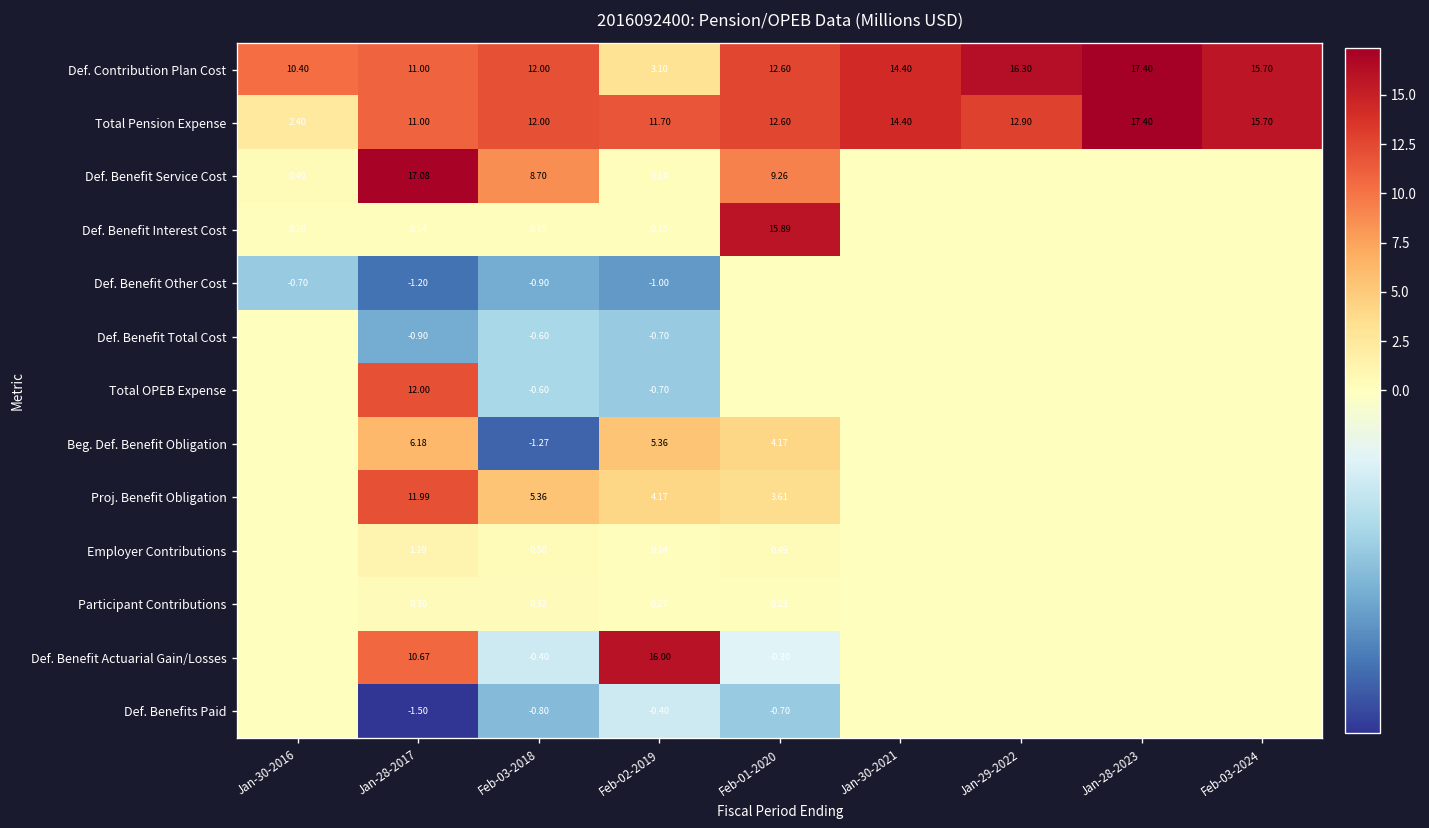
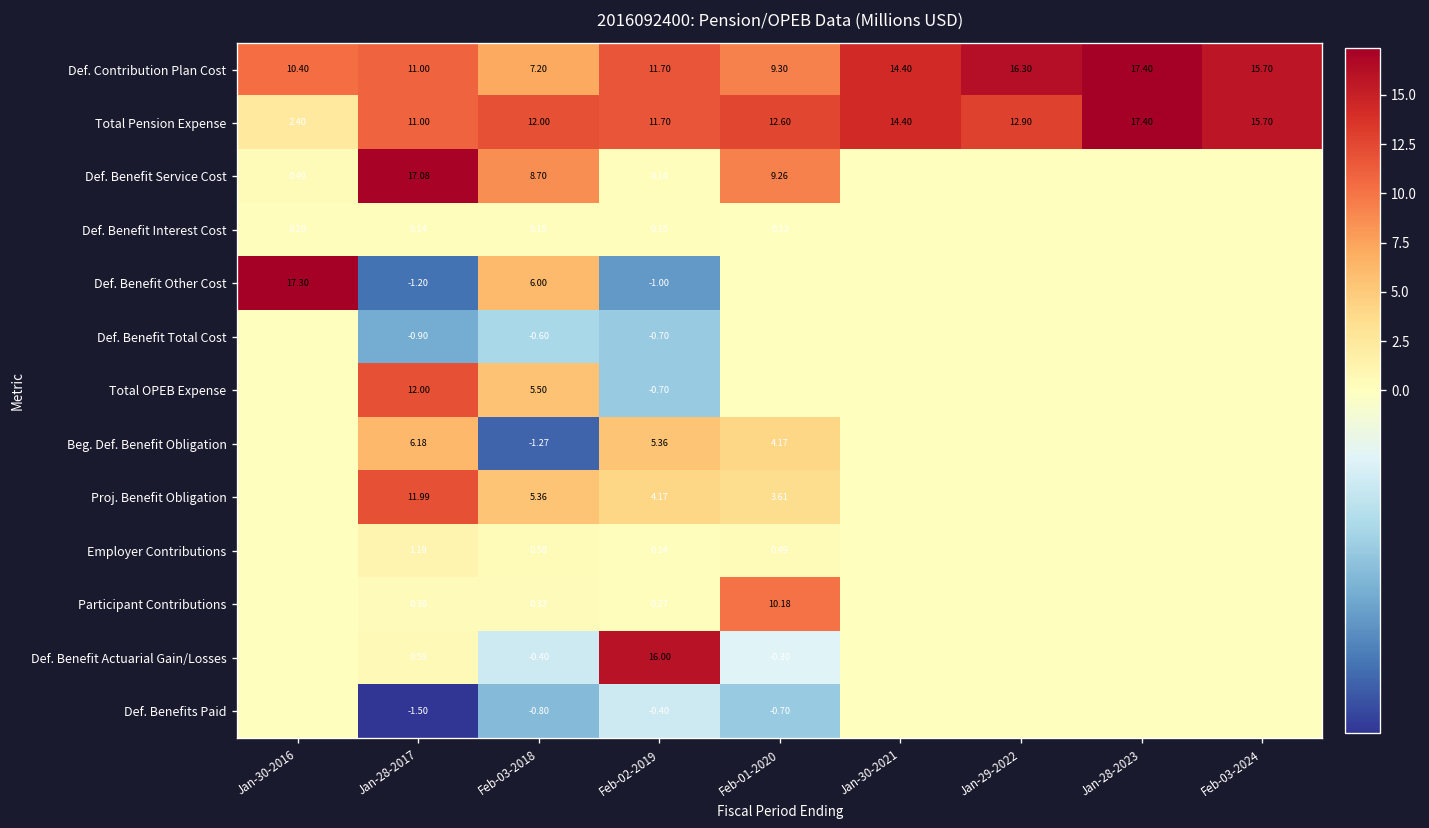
  {
    "Def. Contribution Plan Cost": {
      "Jan-30-2016": 10.40,
      "Jan-28-2017": 11.00,
-     "Feb-03-2018": 12.00,
-     "Feb-02-2019": 3.10,
-     "Feb-01-2020": 12.60,
+     "Feb-03-2018": 7.20,
+     "Feb-02-2019": 11.70,
+     "Feb-01-2020": 9.30,
      "Jan-30-2021": 14.40,
      "Jan-29-2022": 16.30,
      "Jan-28-2023": 17.40,
      "Feb-03-2024": 15.70
    },
    "Total Pension Expense": {
      "Jan-30-2016": 2.40,
      "Jan-28-2017": 11.00,
      "Feb-03-2018": 12.00,
      "Feb-02-2019": 11.70,
      "Feb-01-2020": 12.60,
      "Jan-30-2021": 14.40,
      "Jan-29-2022": 12.90,
      "Jan-28-2023": 17.40,
      "Feb-03-2024": 15.70
    },
    "Def. Benefit Service Cost": {
      "Jan-30-2016": 0.49,
      "Jan-28-2017": 17.08,
      "Feb-03-2018": 8.70,
      "Feb-02-2019": 0.14,
      "Feb-01-2020": 9.26
    },
    "Def. Benefit Interest Cost": {
      "Jan-30-2016": 0.20,
      "Jan-28-2017": 0.14,
      "Feb-03-2018": 0.15,
      "Feb-02-2019": 0.15,
-     "Feb-01-2020": 15.89
+     "Feb-01-2020": 0.12
    },
    "Def. Benefit Other Cost": {
-     "Jan-30-2016": -0.70,
+     "Jan-30-2016": 17.30,
      "Jan-28-2017": -1.20,
-     "Feb-03-2018": -0.90,
+     "Feb-03-2018": 6.00,
      "Feb-02-2019": -1.00
    },
    "Def. Benefit Total Cost": {
      "Jan-28-2017": -0.90,
      "Feb-03-2018": -0.60,
      "Feb-02-2019": -0.70
    },
    "Total OPEB Expense": {
      "Jan-28-2017": 12.00,
-     "Feb-03-2018": -0.60,
+     "Feb-03-2018": 5.50,
      "Feb-02-2019": -0.70
    },
    "Beg. Def. Benefit Obligation": {
      "Jan-28-2017": 6.18,
      "Feb-03-2018": -1.27,
      "Feb-02-2019": 5.36,
      "Feb-01-2020": 4.17
    },
    "Proj. Benefit Obligation": {
      "Jan-28-2017": 11.99,
      "Feb-03-2018": 5.36,
      "Feb-02-2019": 4.17,
      "Feb-01-2020": 3.61
    },
    "Employer Contributions": {
      "Jan-28-2017": 1.19,
      "Feb-03-2018": 0.50,
      "Feb-02-2019": 0.14,
      "Feb-01-2020": 0.49
    },
    "Participant Contributions": {
      "Jan-28-2017": 0.30,
      "Feb-03-2018": 0.32,
      "Feb-02-2019": 0.27,
-     "Feb-01-2020": 0.23
+     "Feb-01-2020": 10.18
    },
    "Def. Benefit Actuarial Gain/Losses": {
-     "Jan-28-2017": 10.67,
+     "Jan-28-2017": 0.59,
      "Feb-02-2019": 16.00
    },
    "Def. Benefits Paid": {
      "Jan-28-2017": -1.50,
      "Feb-03-2018": -0.80,
      "Feb-01-2020": -0.70
    }
  }
